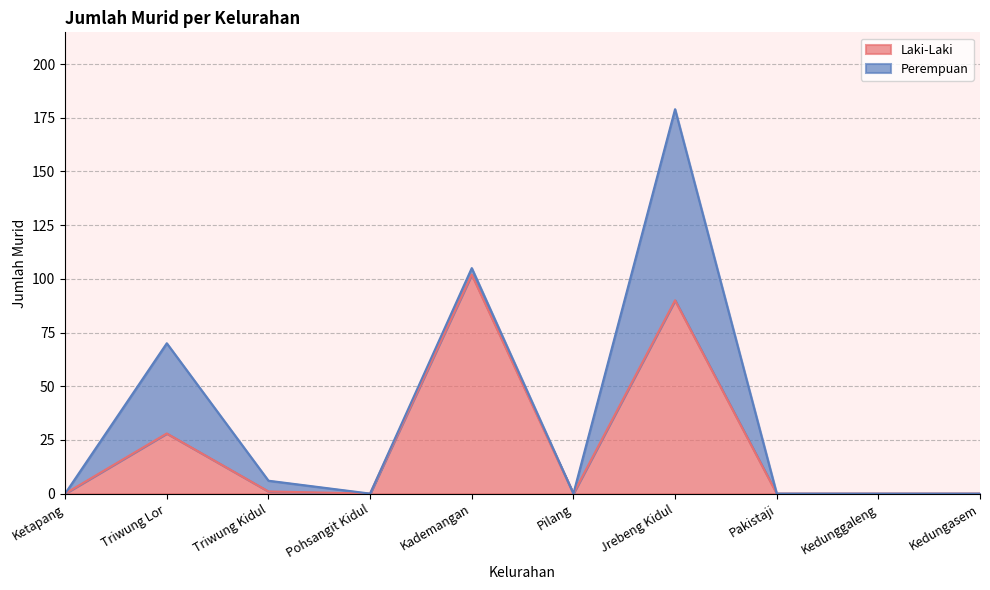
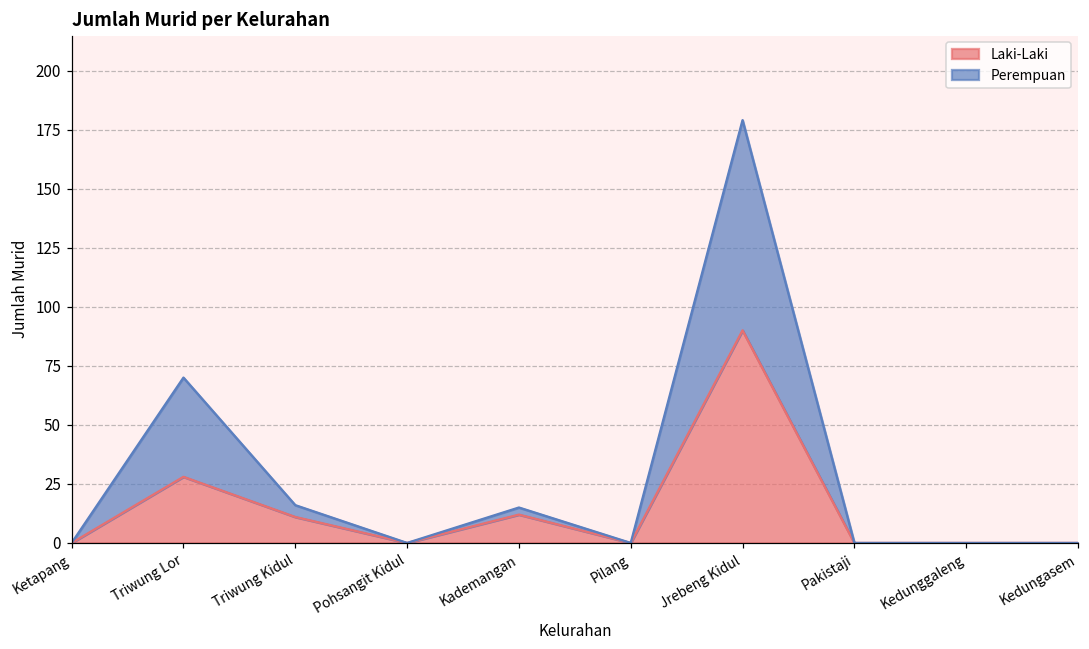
  {
    "Laki-Laki": {
      "Triwung Lor": 28,
-     "Triwung Kidul": 1,
-     "Kademangan": 102,
+     "Triwung Kidul": 11,
+     "Kademangan": 12,
      "Jrebeng Kidul": 90
    },
    "Perempuan": {
      "Triwung Lor": 42,
      "Triwung Kidul": 5,
      "Kademangan": 3,
      "Jrebeng Kidul": 89
    }
  }
